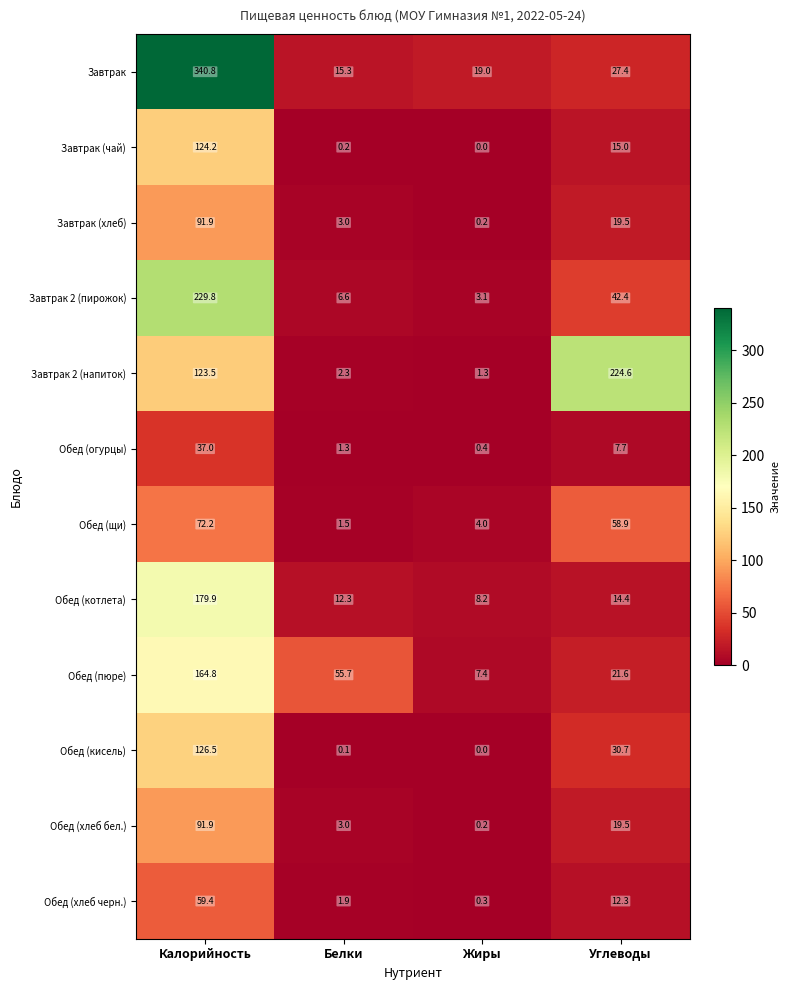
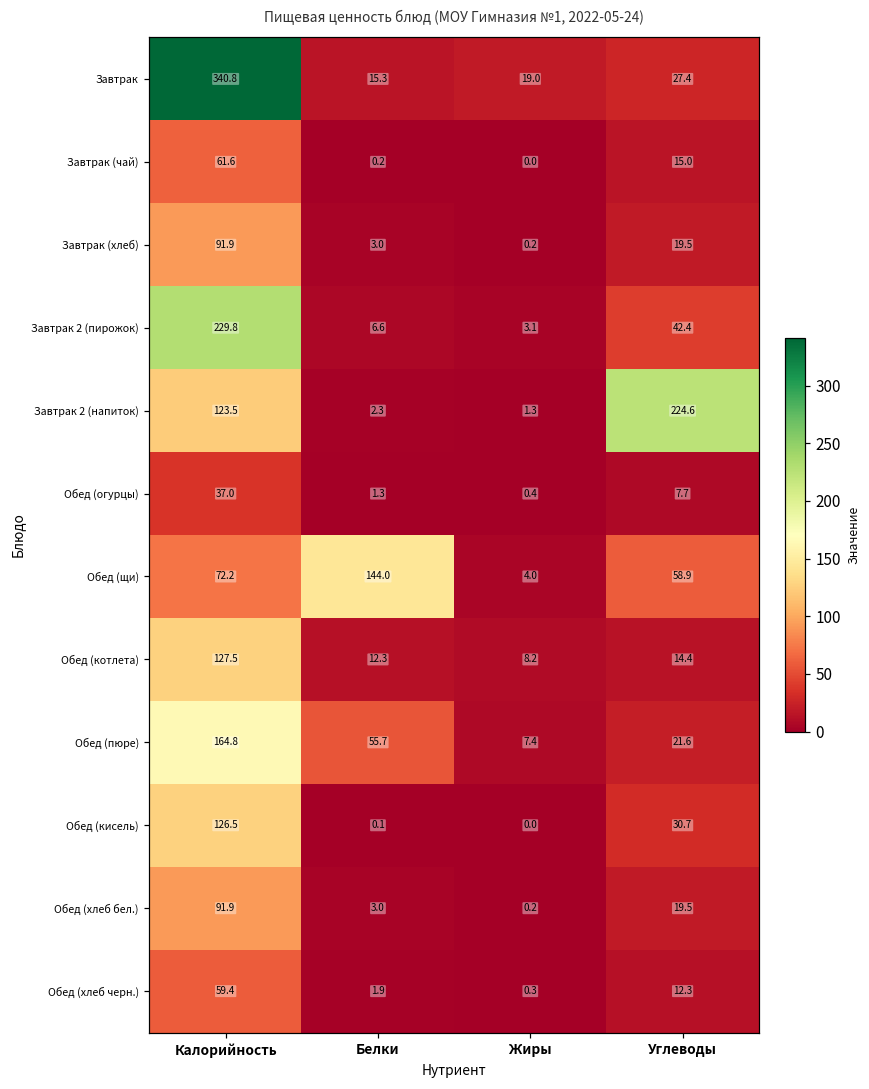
  {
    "Завтрак (чай)": {
-     "Калорийность": 124.2
+     "Калорийность": 61.6
    },
    "Обед (щи)": {
-     "Белки": 1.5
+     "Белки": 144.0
    },
    "Обед (котлета)": {
-     "Калорийность": 179.9
+     "Калорийность": 127.5
    }
  }
